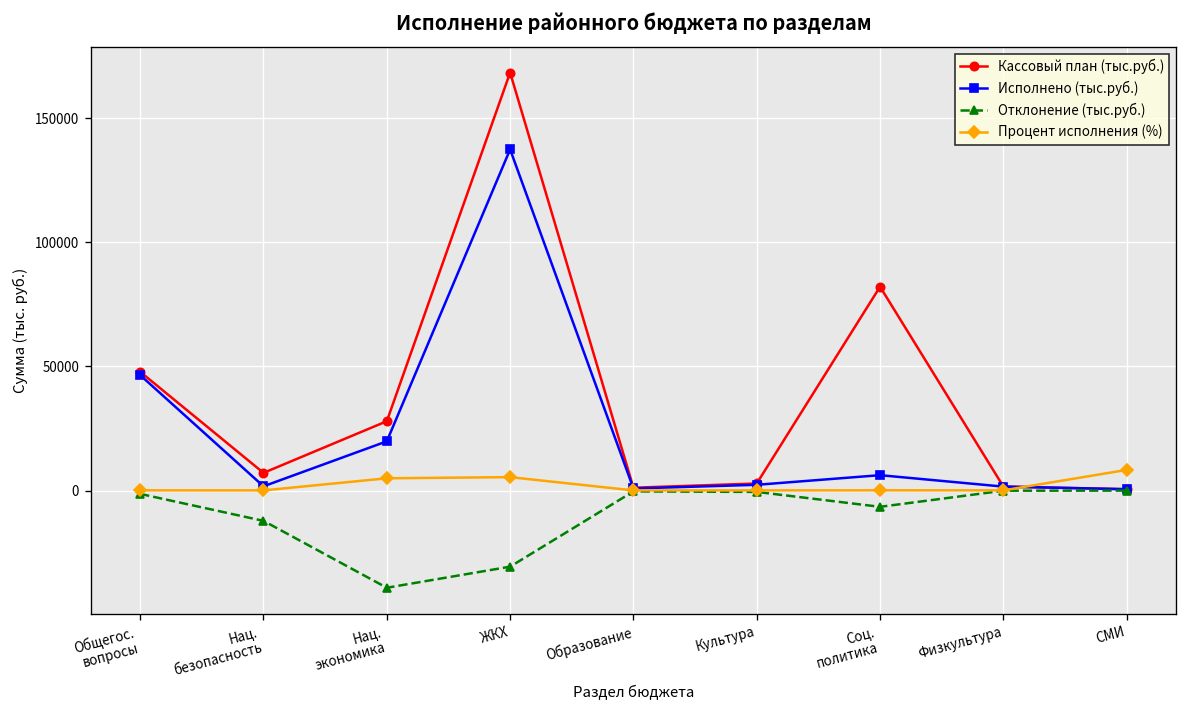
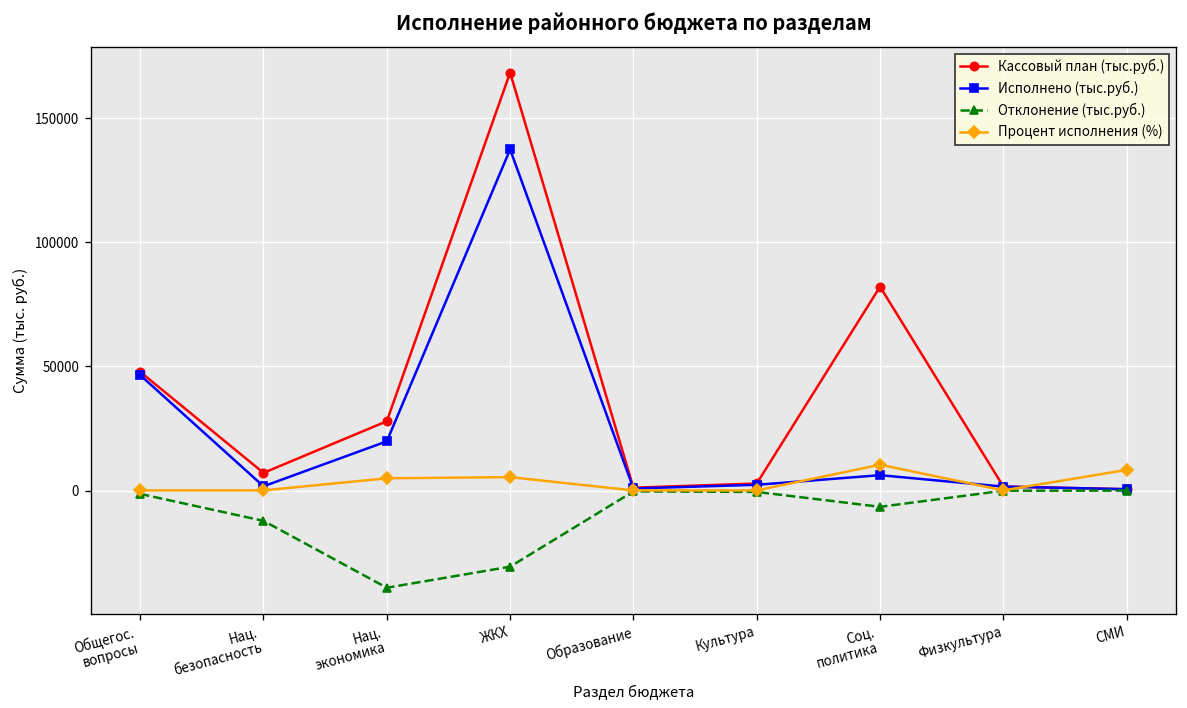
  {
    "Кассовый план (тыс.руб.)": {
      "Общегос. вопросы": 48000,
      "Нац. безопасность": 7000,
      "Нац. экономика": 28000,
      "ЖКХ": 168000,
      "Соц. политика": 82000
    },
    "Исполнено (тыс.руб.)": {
      "Общегос. вопросы": 47000,
      "Нац. безопасность": 2000,
      "Нац. экономика": 20000,
      "ЖКХ": 137000,
      "Соц. политика": 6000
    },
    "Отклонение (тыс.руб.)": {
      "Общегос. вопросы": -1000,
      "Нац. безопасность": -12000,
      "Нац. экономика": -39000,
      "ЖКХ": -31000,
      "Соц. политика": -7000
    },
    "Процент исполнения (%)": {
      "Общегос. вопросы": 0,
      "Нац. безопасность": 0,
      "Нац. экономика": 5000,
      "ЖКХ": 5000,
-     "Соц. политика": 0,
+     "Соц. политика": 10000,
      "СМИ": 8000
    }
  }
